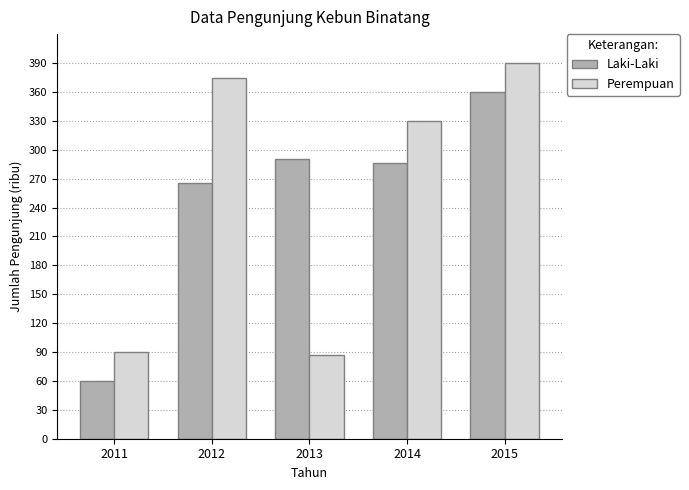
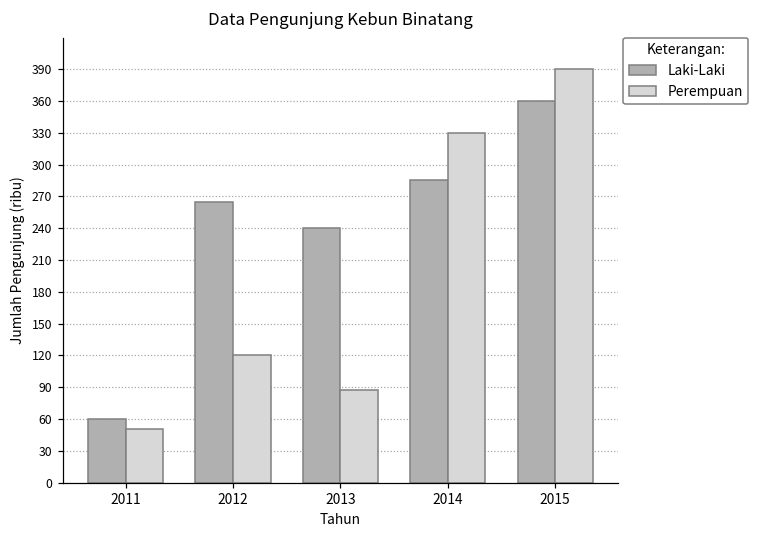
  {
    "Laki-Laki": {
      "2011": 60,
      "2012": 270,
-     "2013": 290,
+     "2013": 240,
      "2014": 290,
      "2015": 360
    },
    "Perempuan": {
-     "2011": 90,
-     "2012": 370,
+     "2011": 50,
+     "2012": 120,
      "2013": 90,
      "2014": 330,
      "2015": 390
    }
  }
